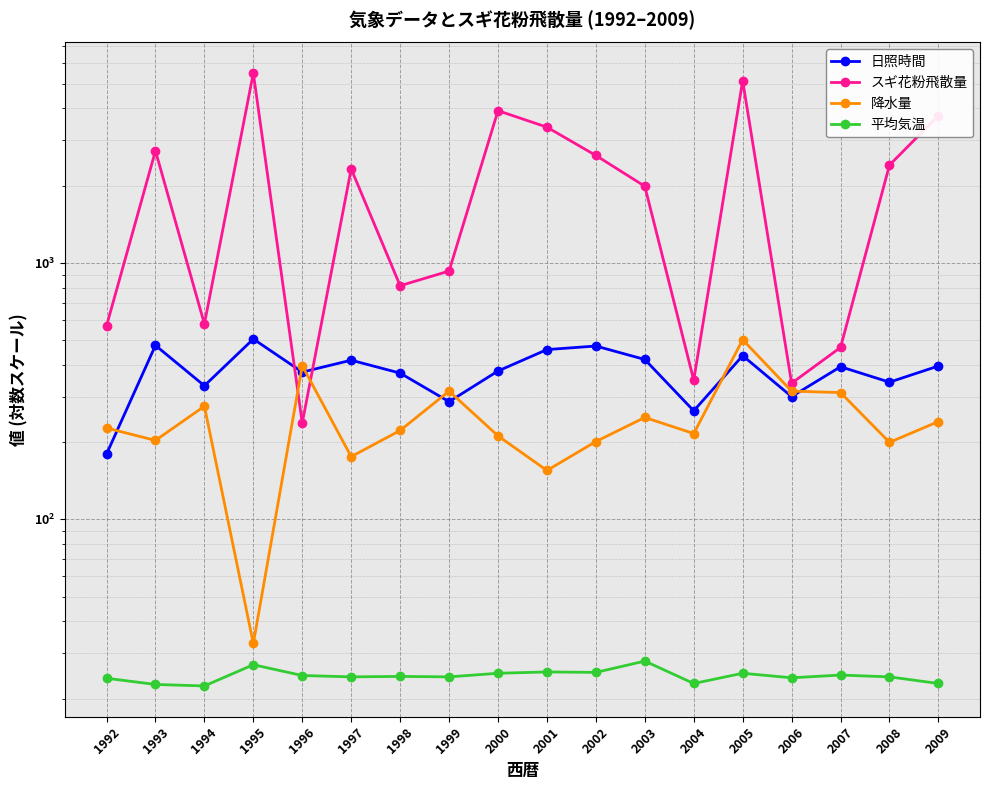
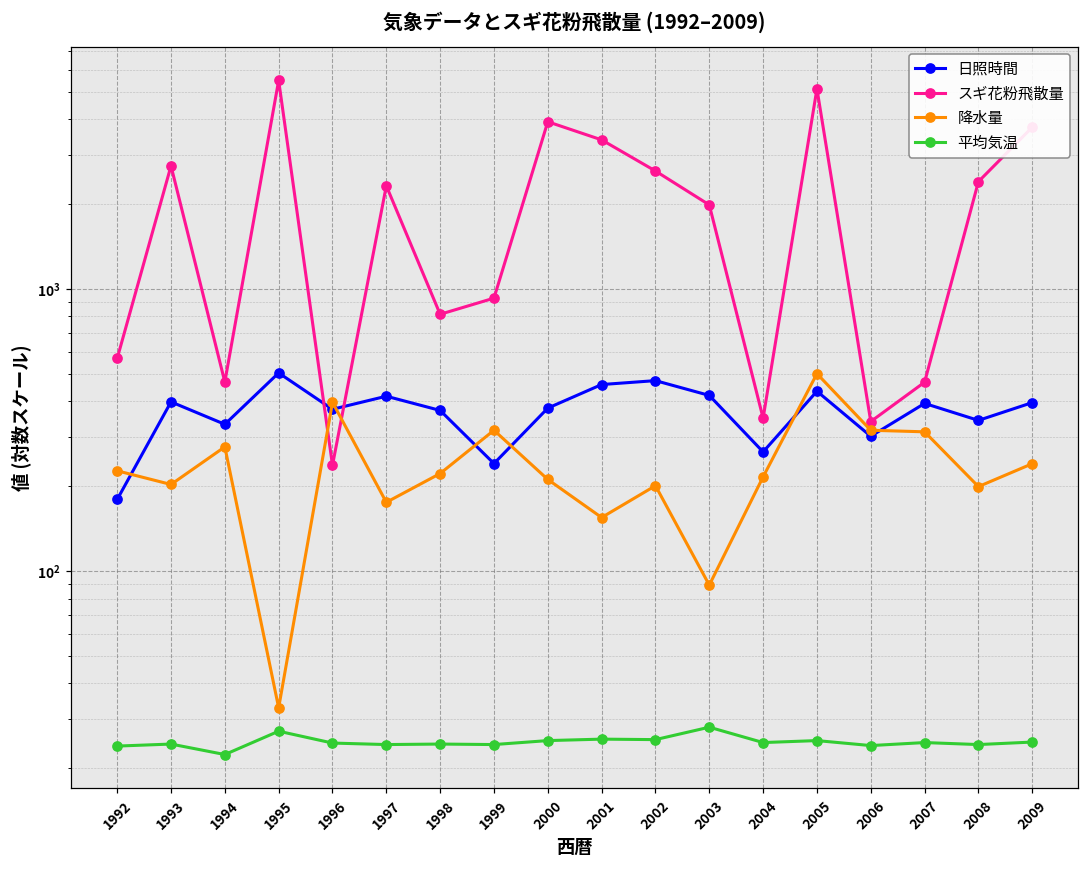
  {
    "日照時間": {
      "1992": 180,
-     "1993": 480,
+     "1993": 400,
      "1994": 330,
      "1995": 500,
      "1996": 380,
      "1997": 420,
      "1998": 370,
-     "1999": 290,
+     "1999": 240,
      "2000": 380,
      "2001": 460,
      "2002": 470,
      "2003": 420,
      "2004": 260,
      "2005": 430,
      "2006": 300,
      "2007": 390,
      "2008": 340,
      "2009": 400
    },
    "スギ花粉飛散量": {
      "1992": 570,
      "1993": 2700,
-     "1994": 580,
+     "1994": 470,
      "1995": 5500,
      "1996": 240,
      "1997": 2300,
      "1998": 810,
      "1999": 930,
      "2000": 3900,
      "2001": 3400,
      "2002": 2600,
      "2003": 2000,
      "2004": 350,
      "2005": 5100,
      "2006": 340,
      "2007": 470,
      "2008": 2400
    },
    "降水量": {
      "1992": 230,
      "1993": 200,
      "1994": 280,
      "1995": 33,
      "1996": 400,
      "1997": 180,
      "1998": 220,
      "1999": 320,
      "2000": 210,
      "2001": 160,
      "2002": 200,
-     "2003": 250,
+     "2003": 89,
      "2004": 220,
      "2005": 500,
      "2006": 320,
      "2007": 310,
      "2008": 200,
      "2009": 240
    },
    "平均気温": {
      "1992": 24,
-     "1993": 23,
+     "1993": 24,
      "1994": 22,
      "1995": 27,
      "1996": 25,
      "1997": 24,
      "1998": 24,
      "1999": 24,
      "2000": 25,
      "2001": 25,
      "2002": 25,
      "2003": 28,
-     "2004": 23,
+     "2004": 25,
      "2005": 25,
      "2006": 24,
      "2007": 25,
      "2008": 24,
-     "2009": 23
+     "2009": 25
    }
  }
